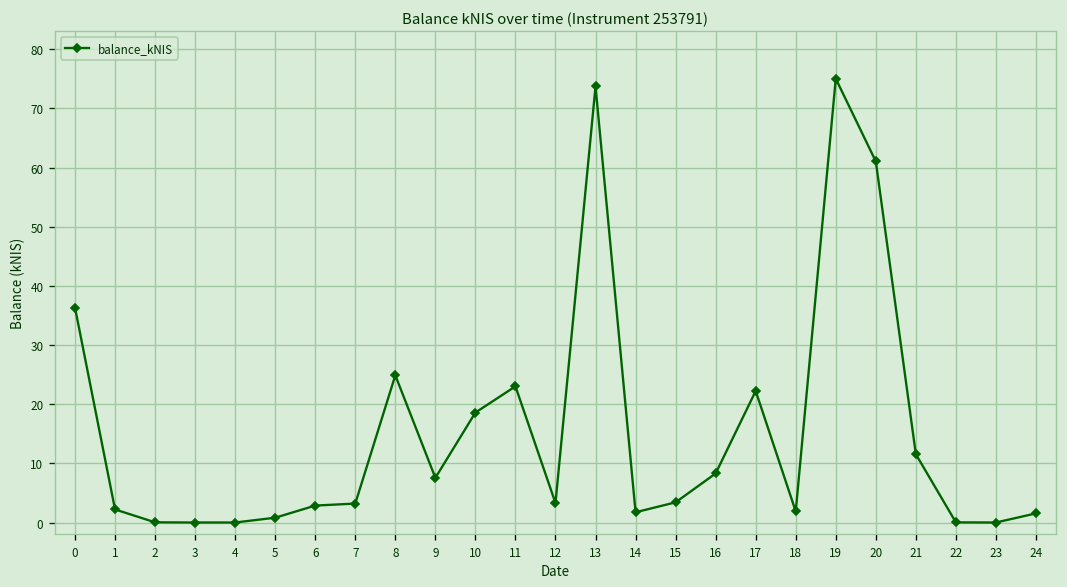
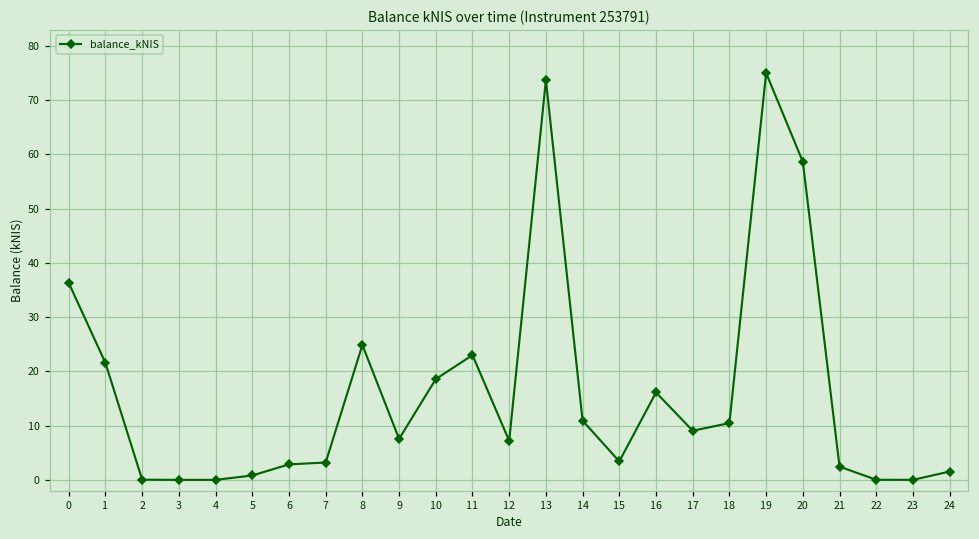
  {
    "0": 36,
-   "1": 2,
+   "1": 22,
    "2": 0,
    "3": 0,
    "4": 0,
    "5": 1,
    "6": 3,
    "7": 3,
    "8": 25,
    "9": 8,
    "10": 19,
    "11": 23,
-   "12": 3,
+   "12": 7,
    "13": 74,
-   "14": 2,
+   "14": 11,
    "15": 3,
-   "16": 8,
-   "17": 22,
-   "18": 2,
+   "16": 16,
+   "17": 9,
+   "18": 10,
    "19": 75,
-   "20": 61,
-   "21": 12,
+   "20": 59,
+   "21": 2,
    "22": 0,
    "23": 0,
    "24": 2
  }
